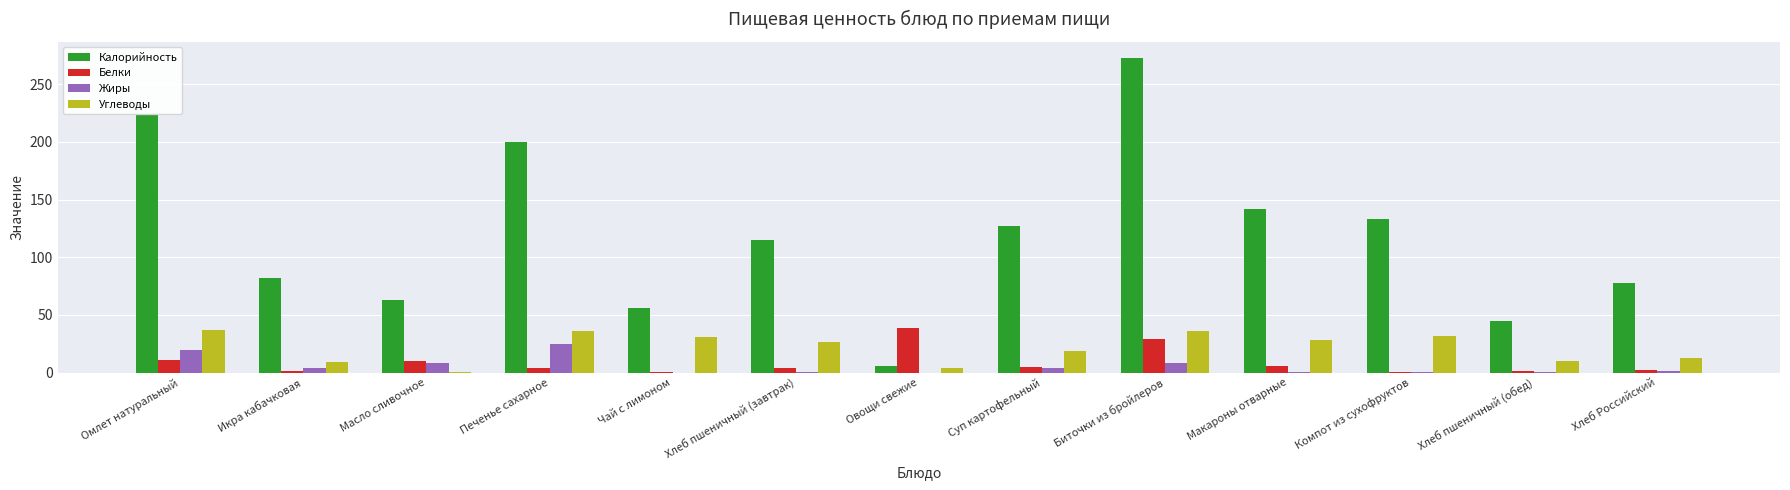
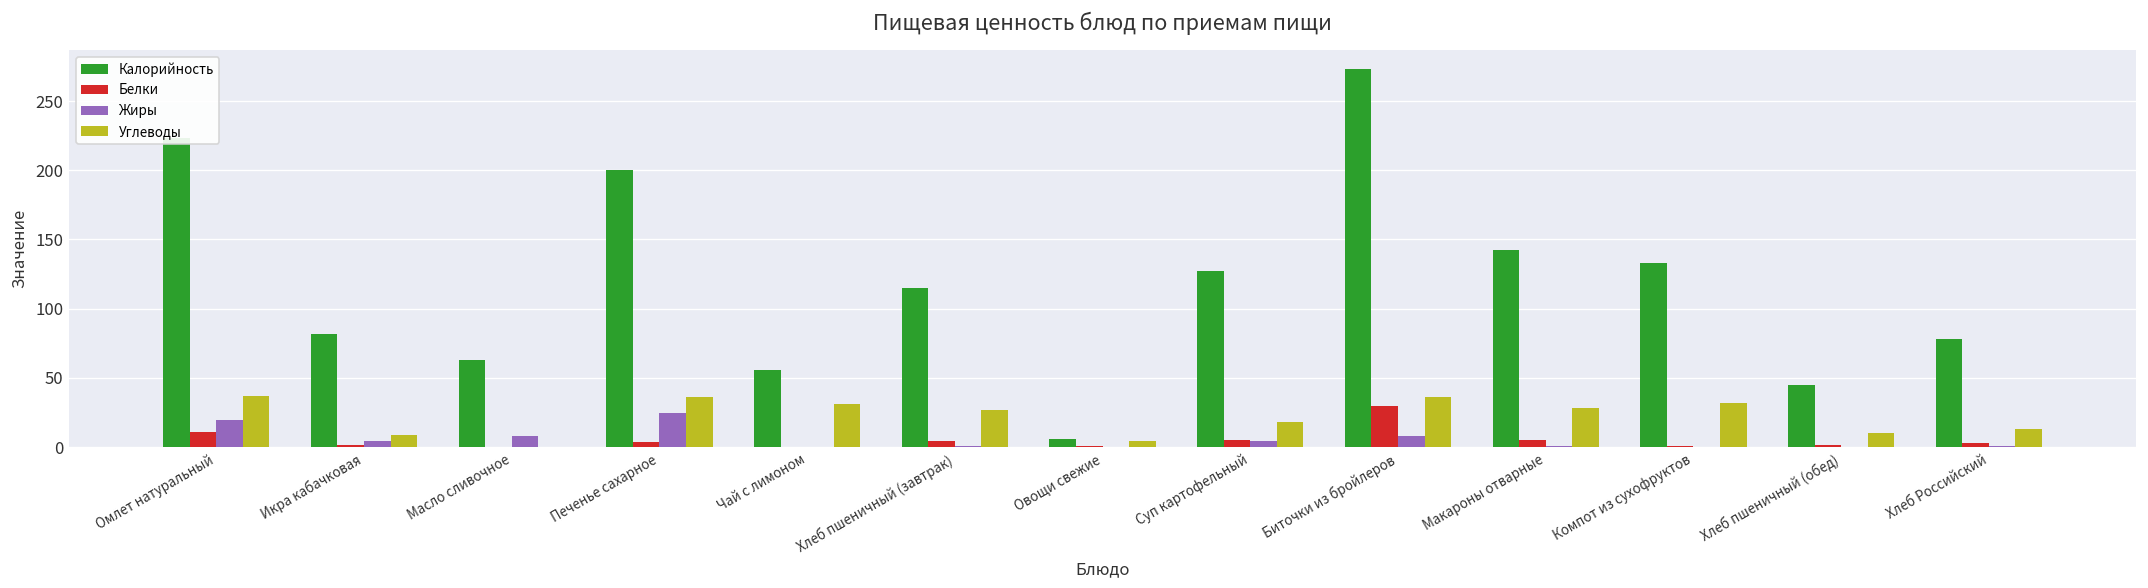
  {
    "Калорийность": {
      "Омлет натуральный": 223,
      "Икра кабачковая": 82,
      "Масло сливочное": 63,
      "Печенье сахарное": 200,
      "Чай с лимоном": 56,
      "Хлеб пшеничный (завтрак)": 115,
      "Овощи свежие": 6,
      "Суп картофельный": 127,
      "Биточки из бройлеров": 273,
      "Макароны отварные": 142,
      "Компот из сухофруктов": 133,
      "Хлеб пшеничный (обед)": 45,
      "Хлеб Российский": 78
    },
    "Белки": {
      "Омлет натуральный": 11,
-     "Масло сливочное": 10,
+     "Масло сливочное": 0,
      "Печенье сахарное": 4,
      "Хлеб пшеничный (завтрак)": 4,
-     "Овощи свежие": 39,
+     "Овощи свежие": 1,
      "Суп картофельный": 5,
      "Биточки из бройлеров": 29,
      "Макароны отварные": 5,
      "Хлеб Российский": 3
    },
    "Жиры": {
      "Омлет натуральный": 19,
      "Икра кабачковая": 4,
      "Масло сливочное": 8,
      "Печенье сахарное": 24,
      "Чай с лимоном": 0,
      "Овощи свежие": 0,
      "Суп картофельный": 4,
      "Биточки из бройлеров": 8
    },
    "Углеводы": {
      "Омлет натуральный": 37,
      "Икра кабачковая": 9,
      "Печенье сахарное": 36,
      "Чай с лимоном": 31,
      "Хлеб пшеничный (завтрак)": 27,
      "Овощи свежие": 4,
      "Суп картофельный": 18,
      "Биточки из бройлеров": 36,
      "Макароны отварные": 29,
      "Компот из сухофруктов": 32,
      "Хлеб пшеничный (обед)": 10,
      "Хлеб Российский": 13
    }
  }
